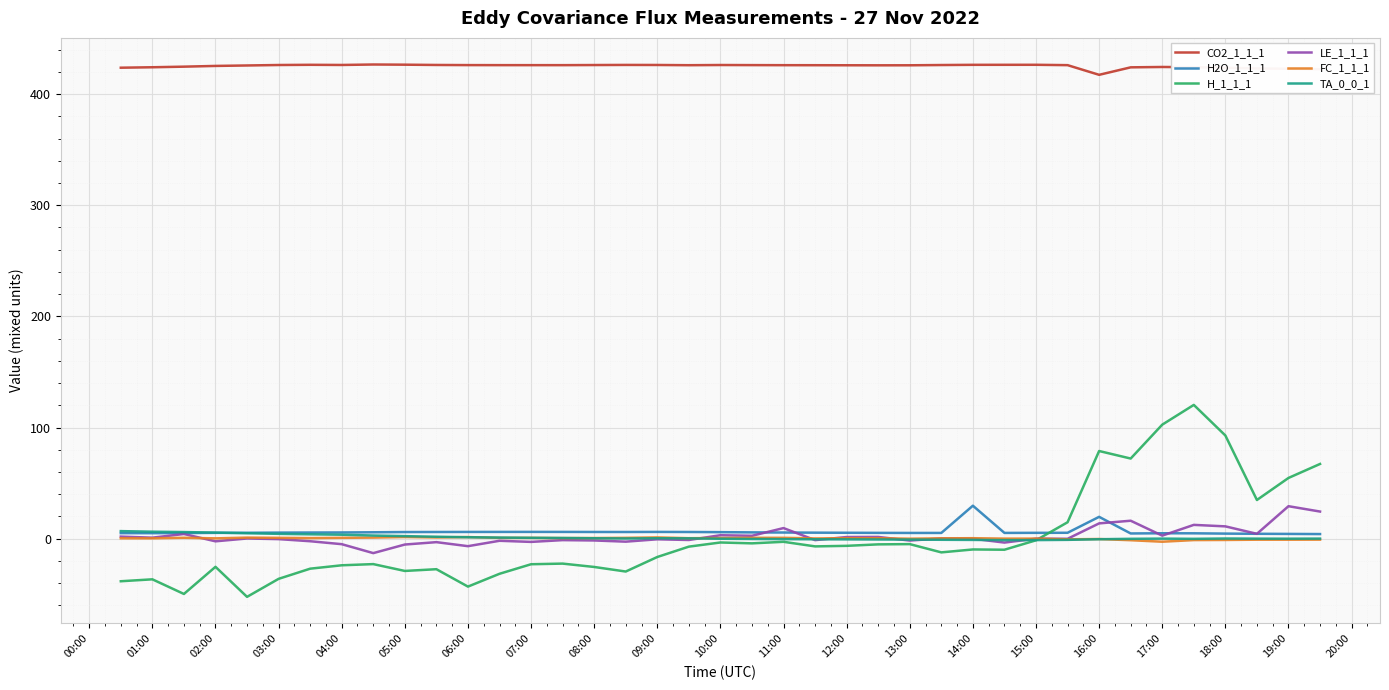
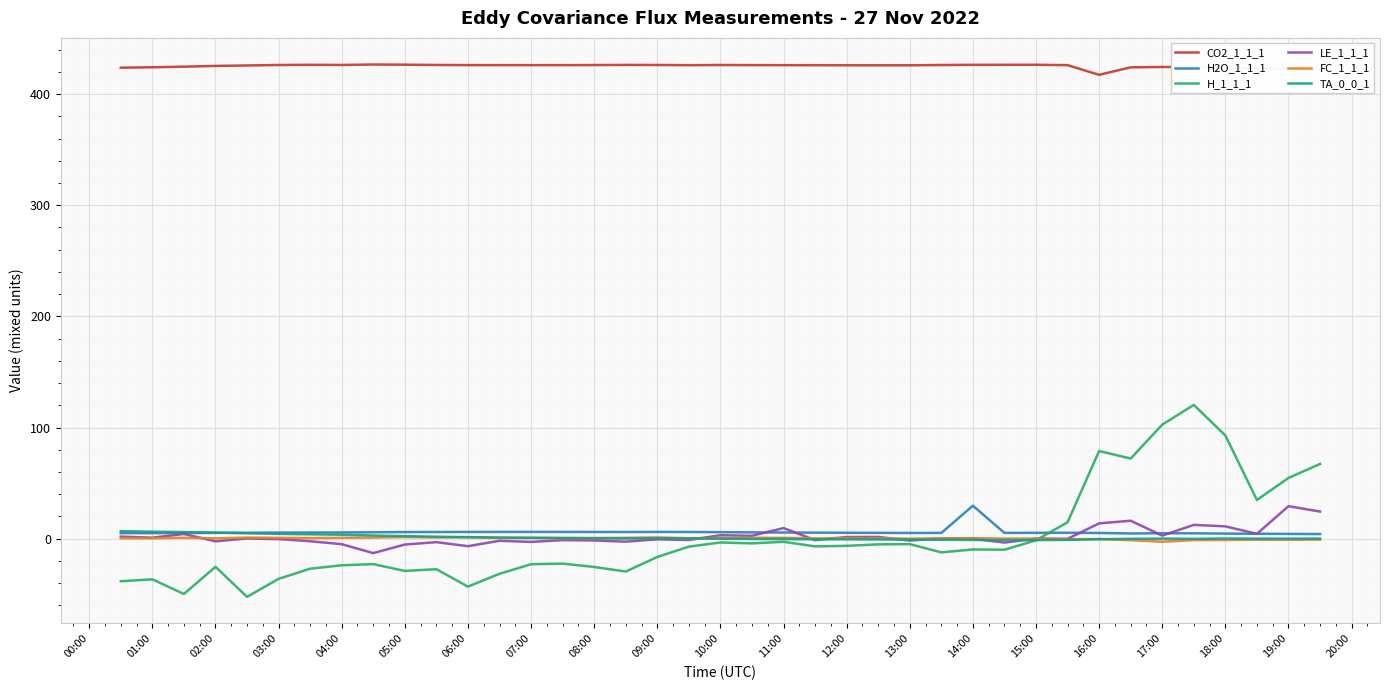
  {
    "CO2_1_1_1": {
      "01:00": 424,
      "02:00": 425,
      "03:00": 426,
      "04:00": 426,
      "05:00": 426,
      "06:00": 426,
      "07:00": 426,
      "08:00": 426,
      "09:00": 426,
      "10:00": 426,
      "11:00": 426,
      "12:00": 426,
      "13:00": 426,
      "14:00": 426,
      "15:00": 426,
      "16:00": 417,
      "17:00": 424
    },
    "H2O_1_1_1": {
      "05:00": 6,
      "06:00": 6,
      "07:00": 6,
      "08:00": 6,
      "09:00": 6,
      "10:00": 6,
      "11:00": 6,
      "12:00": 5,
      "13:00": 5,
      "14:00": 30,
      "15:00": 5,
-     "16:00": 20,
+     "16:00": 5,
      "18:00": 5,
      "19:00": 4
    },
    "LE_1_1_1": {
      "02:00": -2,
      "04:00": -5,
      "05:00": -5,
      "06:00": -7,
      "07:00": -3,
      "10:00": 3,
      "11:00": 10,
      "16:00": 14,
      "18:00": 11,
      "19:00": 29
    },
    "FC_1_1_1": {
      "02:00": 0,
      "04:00": 1,
      "17:00": -3
    }
  }
